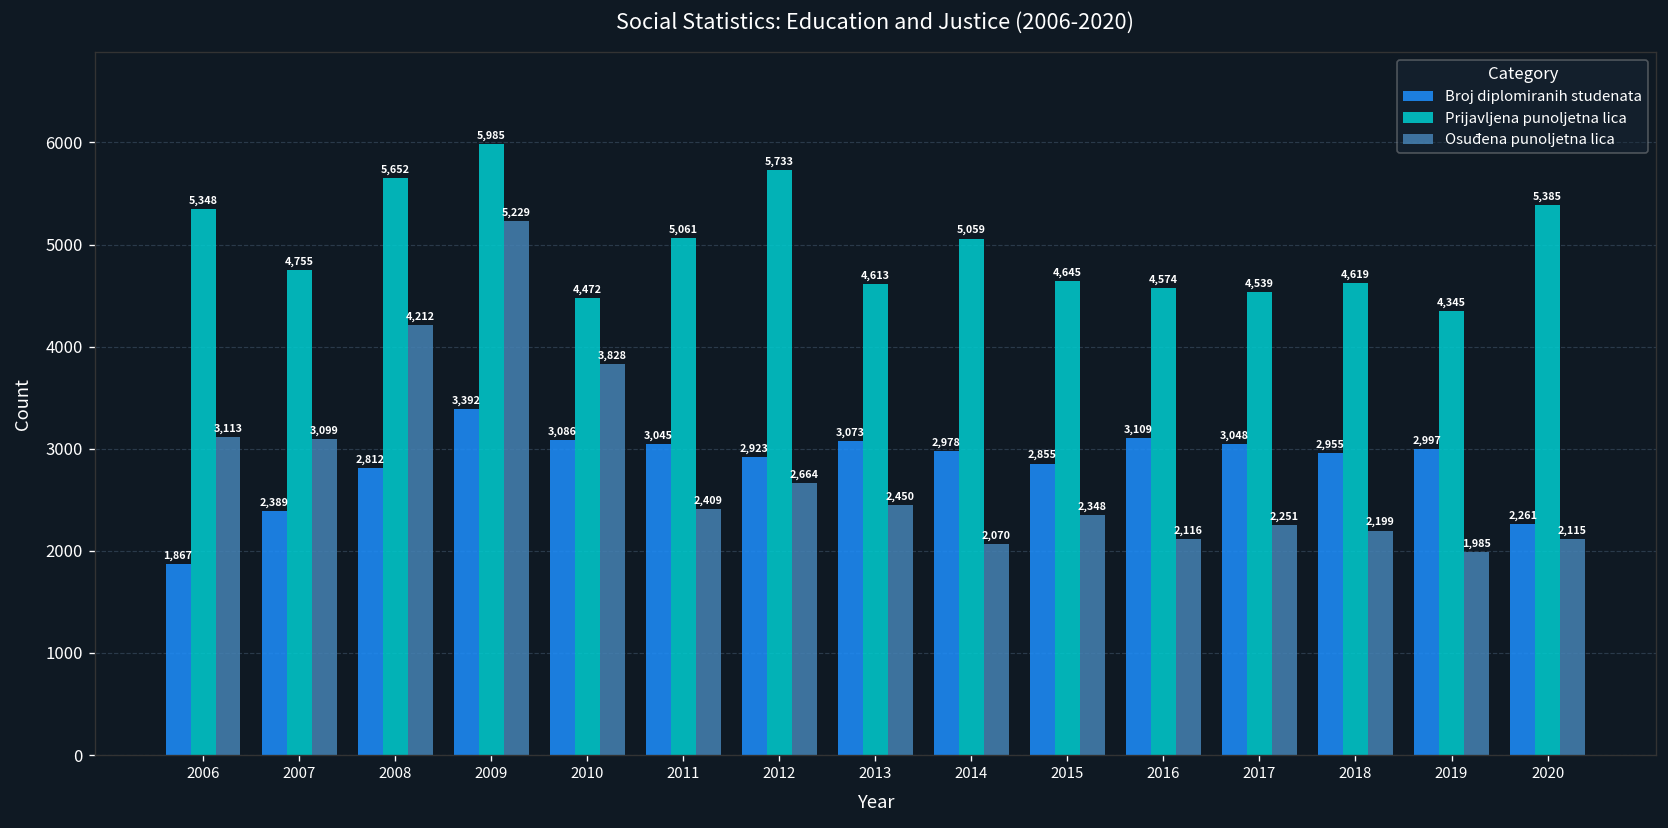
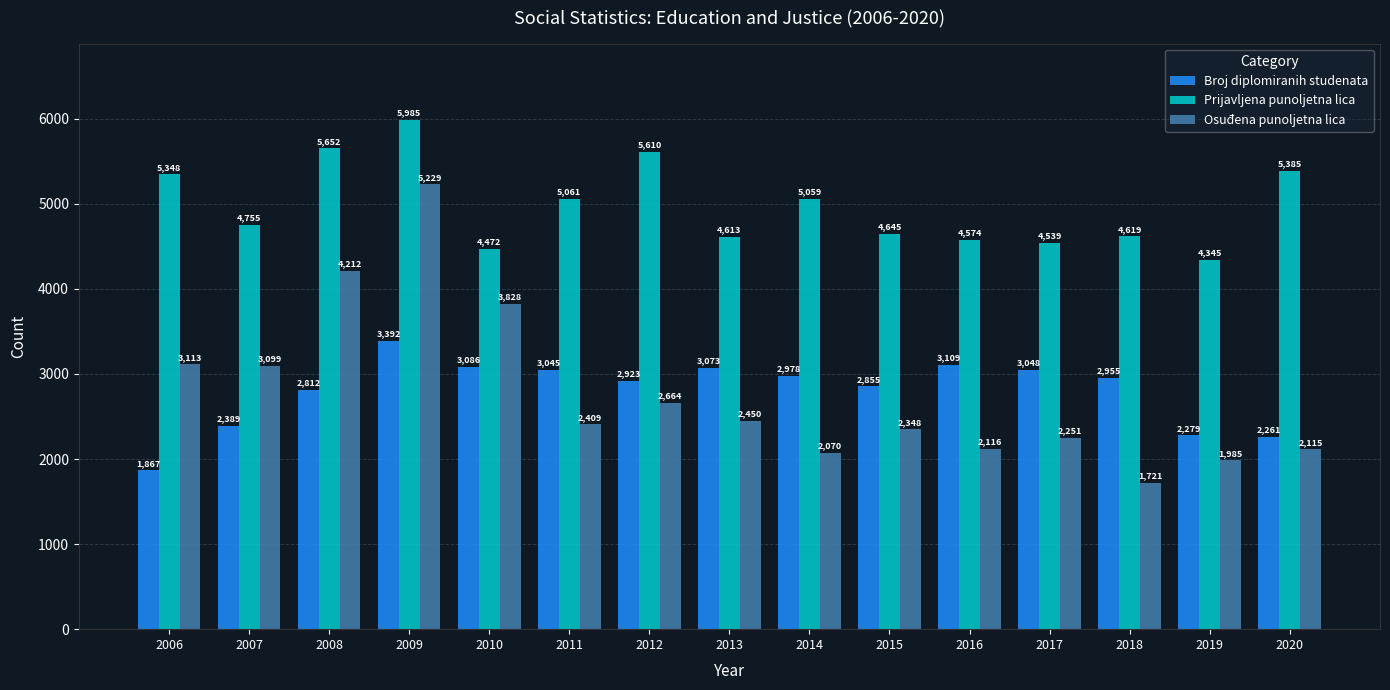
  {
    "Broj diplomiranih studenata": {
      "2006": "1,867",
      "2007": "2,389",
      "2008": "2,812",
      "2009": "3,392",
      "2010": "3,086",
      "2011": "3,045",
      "2012": "2,923",
      "2013": "3,073",
      "2014": "2,978",
      "2015": "2,855",
      "2016": "3,109",
      "2017": "3,048",
      "2018": "2,955",
-     "2019": "2,997",
+     "2019": "2,279",
      "2020": "2,261"
    },
    "Prijavljena punoljetna lica": {
      "2006": "5,348",
      "2007": "4,755",
      "2008": "5,652",
      "2009": "5,985",
      "2010": "4,472",
      "2011": "5,061",
-     "2012": "5,733",
+     "2012": "5,610",
      "2013": "4,613",
      "2014": "5,059",
      "2015": "4,645",
      "2016": "4,574",
      "2017": "4,539",
      "2018": "4,619",
      "2019": "4,345",
      "2020": "5,385"
    },
    "Osuđena punoljetna lica": {
      "2006": "3,113",
      "2007": "3,099",
      "2008": "4,212",
      "2009": "5,229",
      "2010": "3,828",
      "2011": "2,409",
      "2012": "2,664",
      "2013": "2,450",
      "2014": "2,070",
      "2015": "2,348",
      "2016": "2,116",
      "2017": "2,251",
-     "2018": "2,199",
+     "2018": "1,721",
      "2019": "1,985",
      "2020": "2,115"
    }
  }
